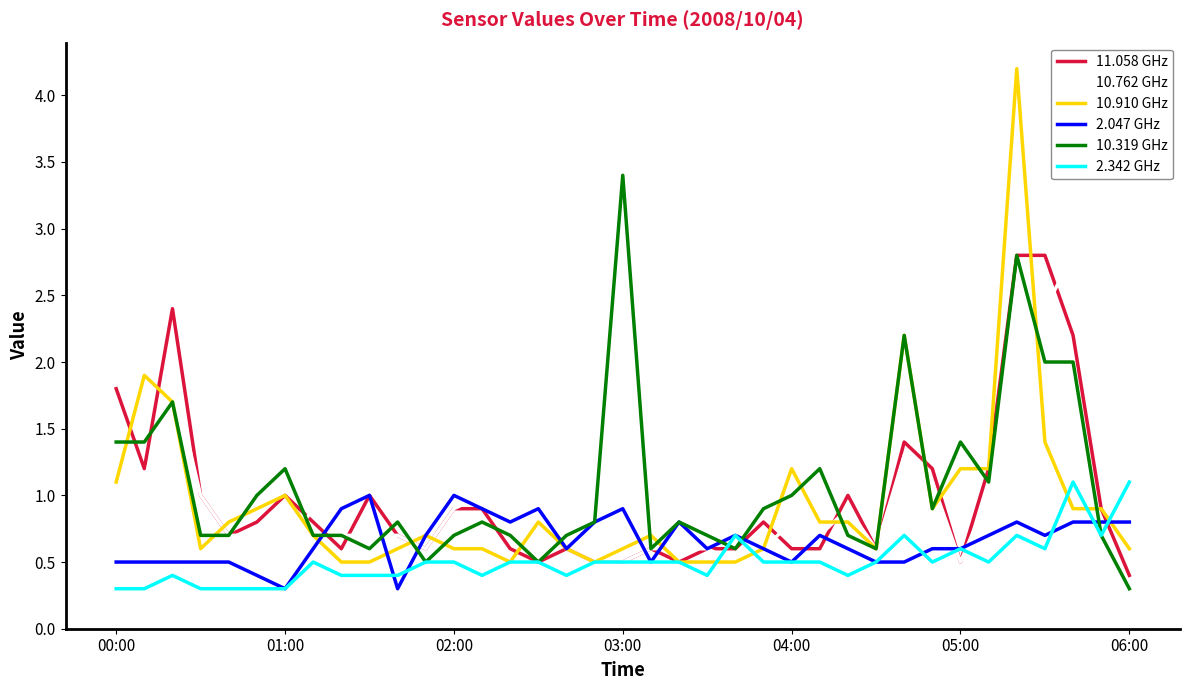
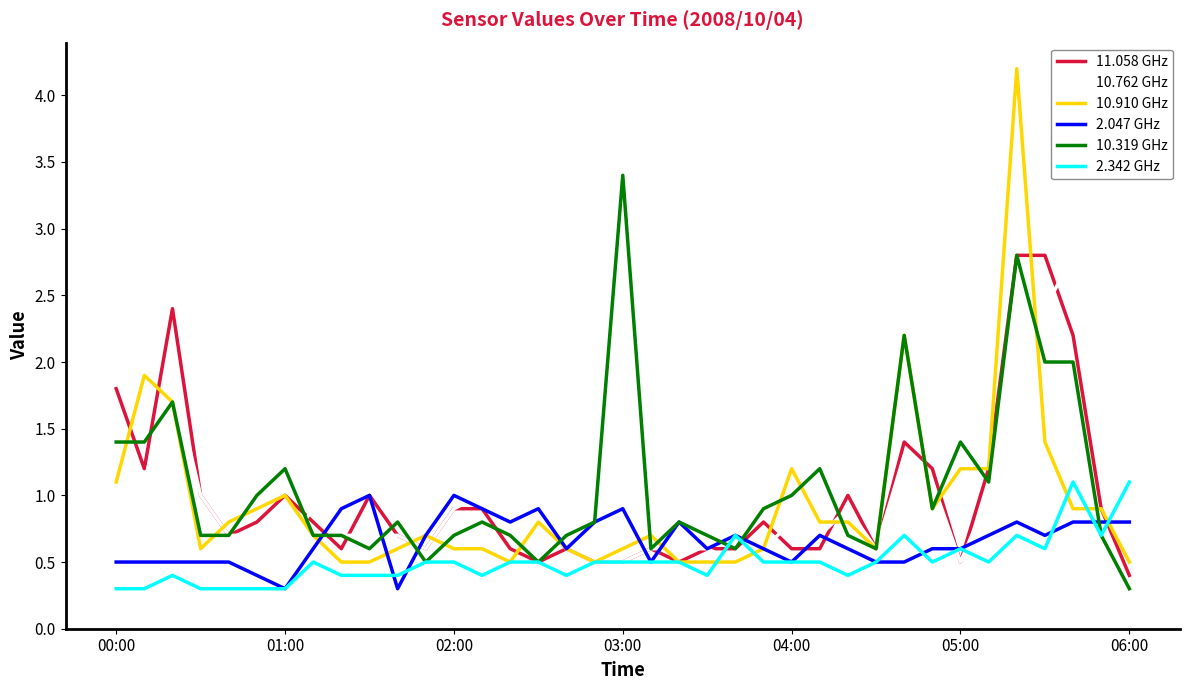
  {
    "11.058 GHz": {
      "00:00": 1.8,
      "04:00": 0.6,
      "06:00": 0.4
    },
    "10.762 GHz": {
      "00:00": 1.5,
      "01:00": 0.6,
      "04:00": 0.8,
      "06:00": 1.3
    },
    "10.910 GHz": {
      "00:00": 1.1,
      "02:00": 0.6,
      "03:00": 0.6,
      "04:00": 1.2,
      "05:00": 1.2,
-     "06:00": 0.6
+     "06:00": 0.5
    },
    "2.047 GHz": {
      "00:00": 0.5,
      "02:00": 1.0,
      "03:00": 0.9,
      "06:00": 0.8
    },
    "10.319 GHz": {
      "00:00": 1.4,
      "01:00": 1.2,
      "02:00": 0.7,
      "03:00": 3.4,
      "04:00": 1.0,
      "05:00": 1.4,
      "06:00": 0.3
    },
    "2.342 GHz": {
      "00:00": 0.3,
      "02:00": 0.5,
      "06:00": 1.1
    }
  }
